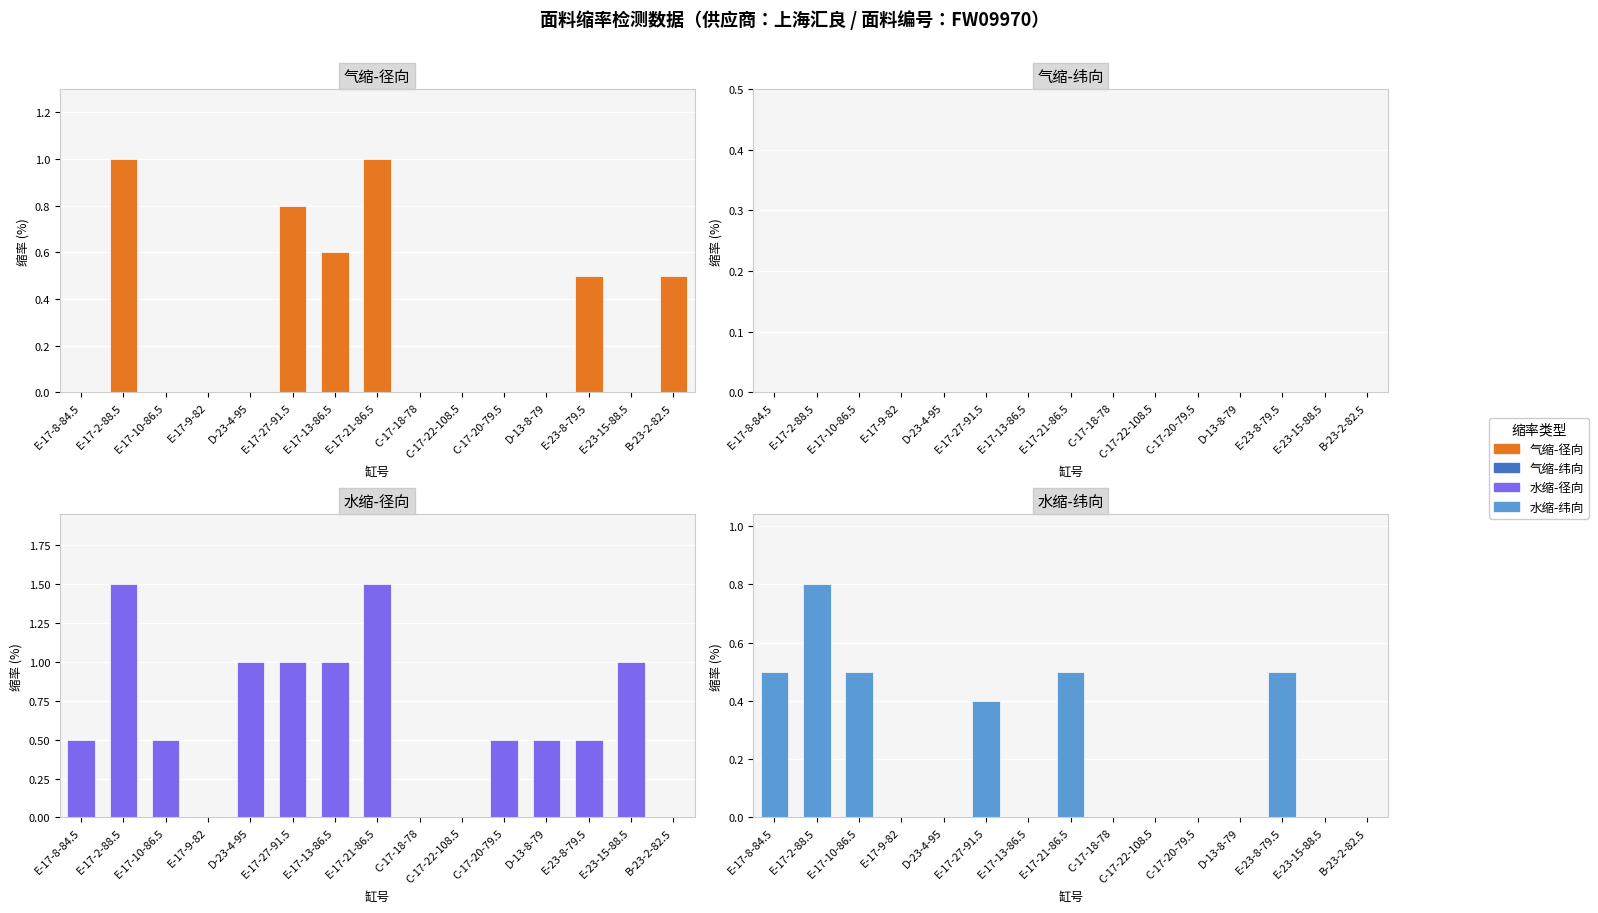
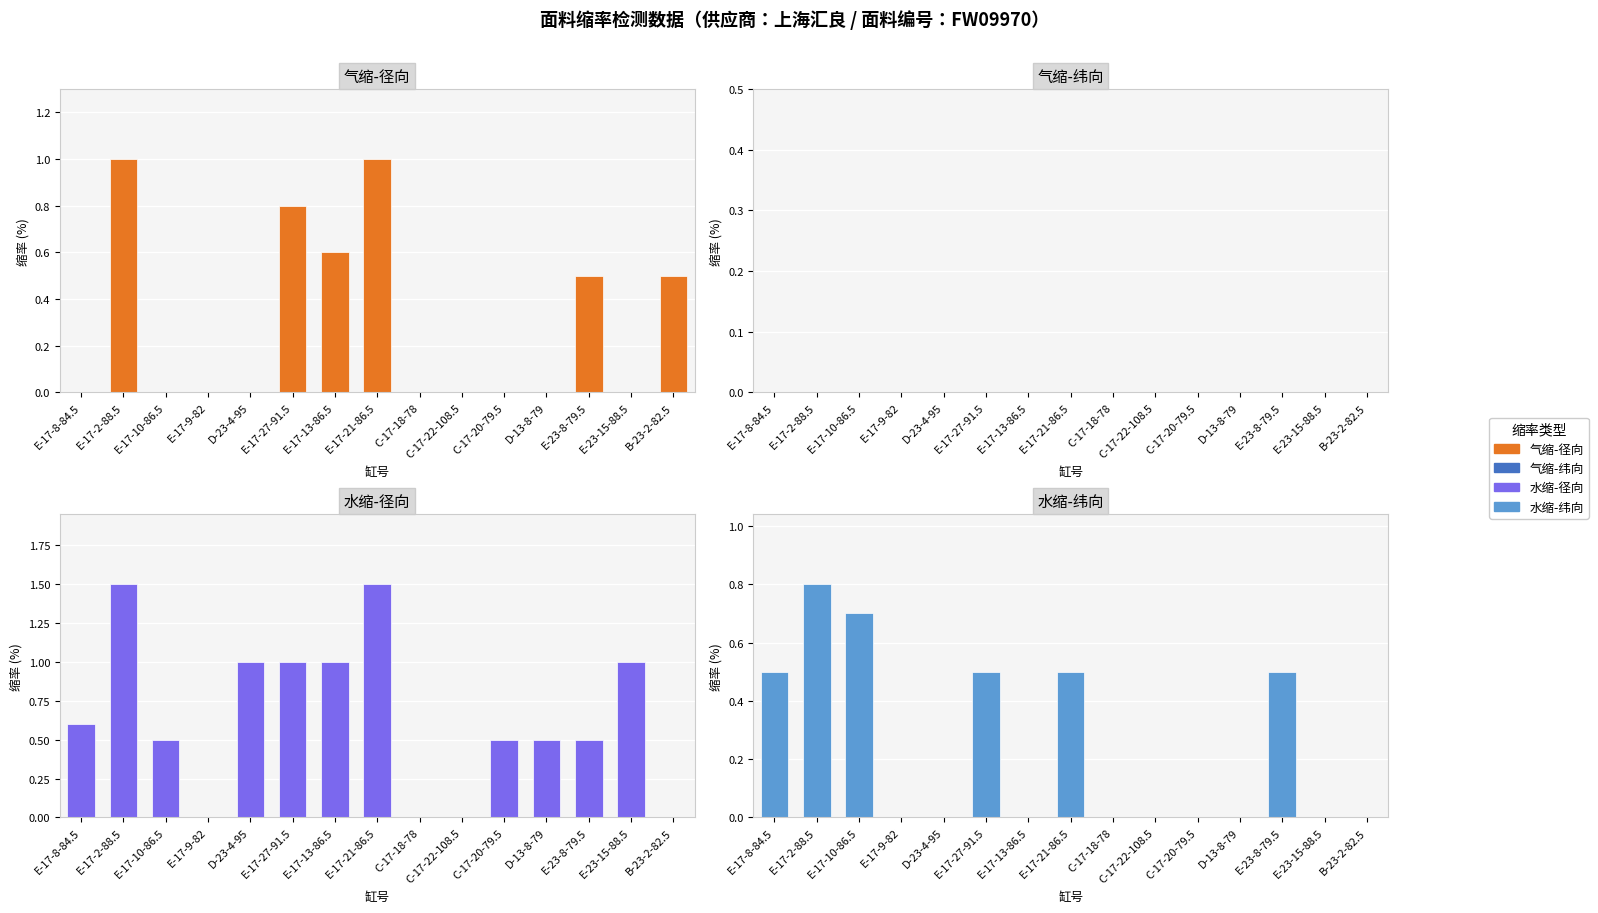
  {
    "气缩-径向": {
      "E-17-8-84.5": 0.00,
      "E-17-2-88.5": 1.00,
      "E-17-10-86.5": 0.00,
      "E-17-9-82": 0.00,
      "D-23-4-95": 0.00,
      "E-17-27-91.5": 0.80,
      "E-17-13-86.5": 0.60,
      "E-17-21-86.5": 1.00,
      "C-17-18-78": 0.00,
      "C-17-22-108.5": 0.00,
      "C-17-20-79.5": 0.00,
      "D-13-8-79": 0.00,
      "E-23-8-79.5": 0.50,
      "E-23-15-88.5": 0.00,
      "B-23-2-82.5": 0.50
    },
    "气缩-纬向": {
      "E-17-8-84.5": 0.00,
      "E-17-2-88.5": 0.00,
      "E-17-10-86.5": 0.00,
      "E-17-9-82": 0.00,
      "D-23-4-95": 0.00,
      "E-17-27-91.5": 0.00,
      "E-17-13-86.5": 0.00,
      "E-17-21-86.5": 0.00,
      "C-17-18-78": 0.00,
      "C-17-22-108.5": 0.00,
      "C-17-20-79.5": 0.00,
      "D-13-8-79": 0.00,
      "E-23-8-79.5": 0.00,
      "E-23-15-88.5": 0.00,
      "B-23-2-82.5": 0.00
    },
    "水缩-径向": {
-     "E-17-8-84.5": 0.5,
+     "E-17-8-84.5": 0.6,
      "E-17-2-88.5": 1.5,
      "E-17-10-86.5": 0.5,
      "E-17-9-82": 0.0,
      "D-23-4-95": 1.0,
      "E-17-27-91.5": 1.0,
      "E-17-13-86.5": 1.0,
      "E-17-21-86.5": 1.5,
      "C-17-18-78": 0.0,
      "C-17-22-108.5": 0.0,
      "C-17-20-79.5": 0.5,
      "D-13-8-79": 0.5,
      "E-23-8-79.5": 0.5,
      "E-23-15-88.5": 1.0,
      "B-23-2-82.5": 0.0
    },
    "水缩-纬向": {
      "E-17-8-84.5": 0.5,
      "E-17-2-88.5": 0.8,
-     "E-17-10-86.5": 0.5,
+     "E-17-10-86.5": 0.7,
      "E-17-9-82": 0.0,
      "D-23-4-95": 0.0,
-     "E-17-27-91.5": 0.4,
+     "E-17-27-91.5": 0.5,
      "E-17-13-86.5": 0.0,
      "E-17-21-86.5": 0.5,
      "C-17-18-78": 0.0,
      "C-17-22-108.5": 0.0,
      "C-17-20-79.5": 0.0,
      "D-13-8-79": 0.0,
      "E-23-8-79.5": 0.5,
      "E-23-15-88.5": 0.0,
      "B-23-2-82.5": 0.0
    }
  }
